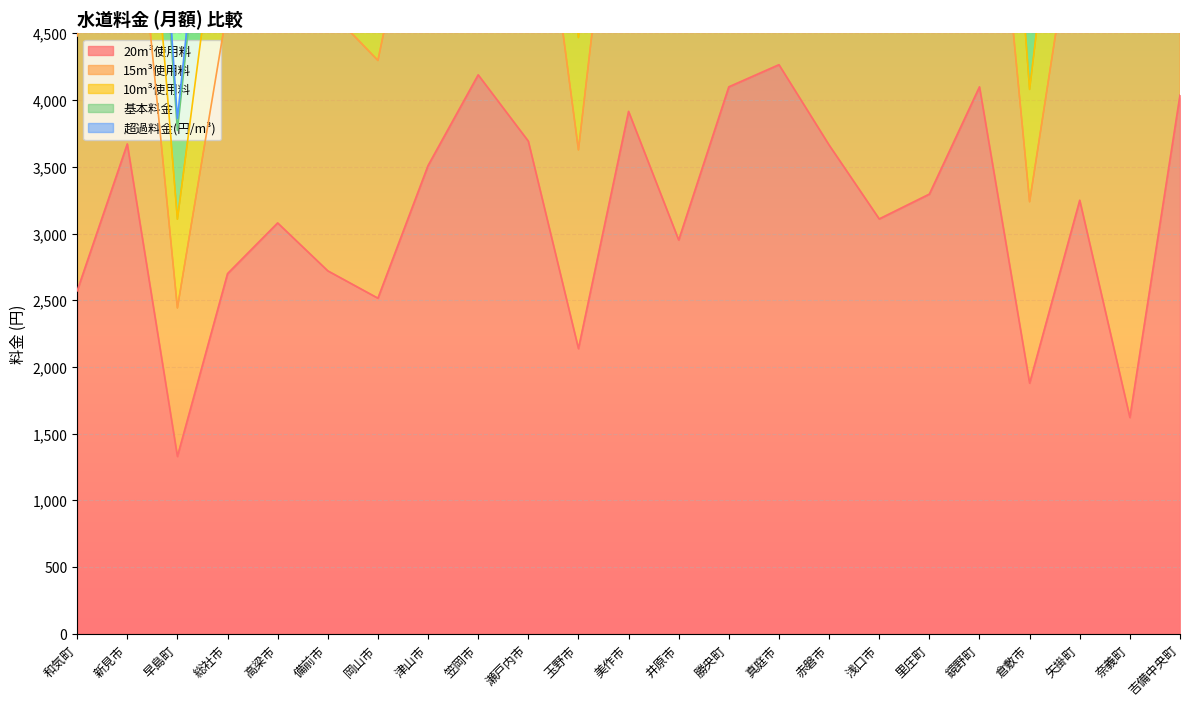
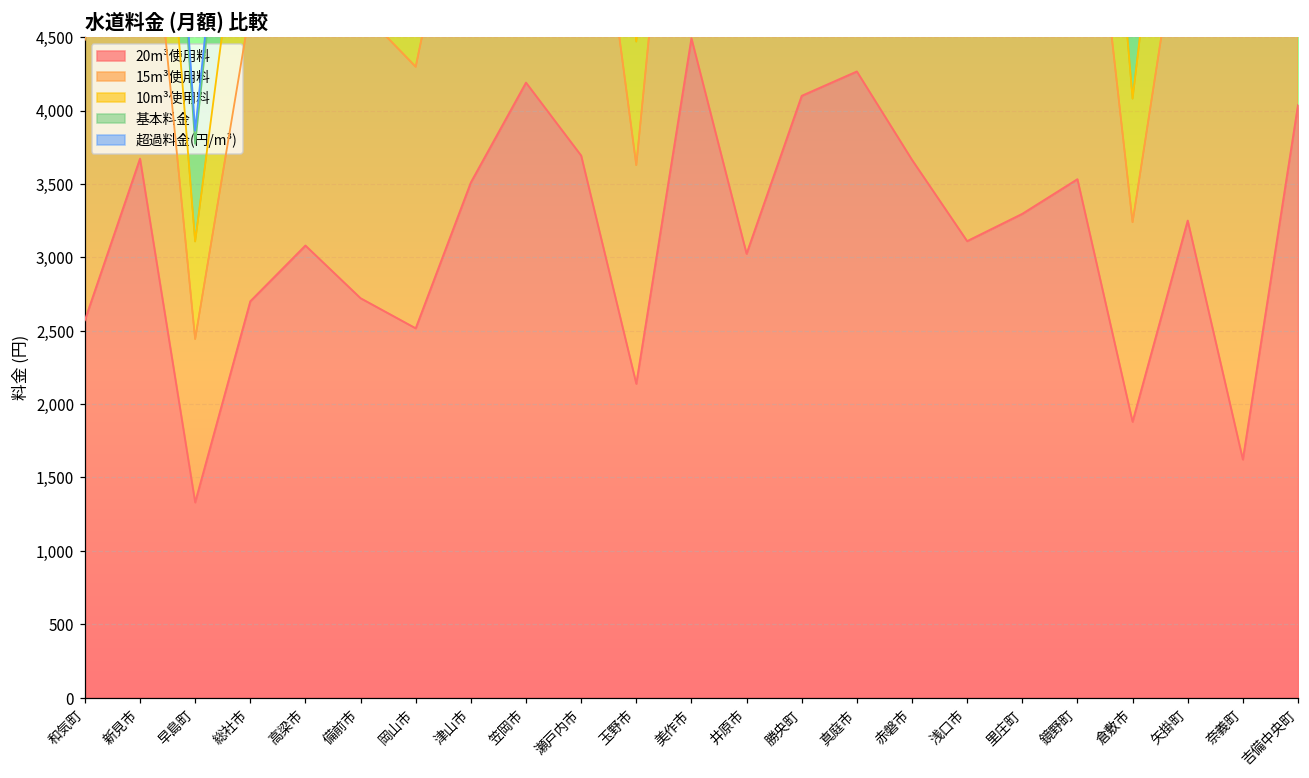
  {
    "20m³使用料": {
      "和気町": "2,570",
      "新見市": "3,670",
      "早島町": "1,330",
      "総社市": "2,700",
      "高梁市": "3,080",
      "備前市": "2,720",
      "岡山市": "2,520",
      "津山市": "3,510",
      "笠岡市": "4,190",
      "瀬戸内市": "3,690",
      "玉野市": "2,140",
-     "美作市": "3,920",
-     "井原市": "2,950",
+     "美作市": "4,490",
+     "井原市": "3,020",
      "勝央町": "4,100",
      "真庭市": "4,270",
      "赤磐市": "3,660",
      "浅口市": "3,110",
      "里庄町": "3,300",
-     "鏡野町": "4,100",
+     "鏡野町": "3,530",
      "倉敷市": "1,880",
      "矢掛町": "3,250",
      "奈義町": "1,620",
      "吉備中央町": "4,040"
    },
    "15m³使用料": {
      "和気町": "1,910",
      "早島町": "1,110",
      "岡山市": "1,780",
      "玉野市": "1,490",
      "倉敷市": "1,360"
    },
    "10m³使用料": {
      "早島町": "670",
      "玉野市": "840",
      "倉敷市": "840"
    }
  }
